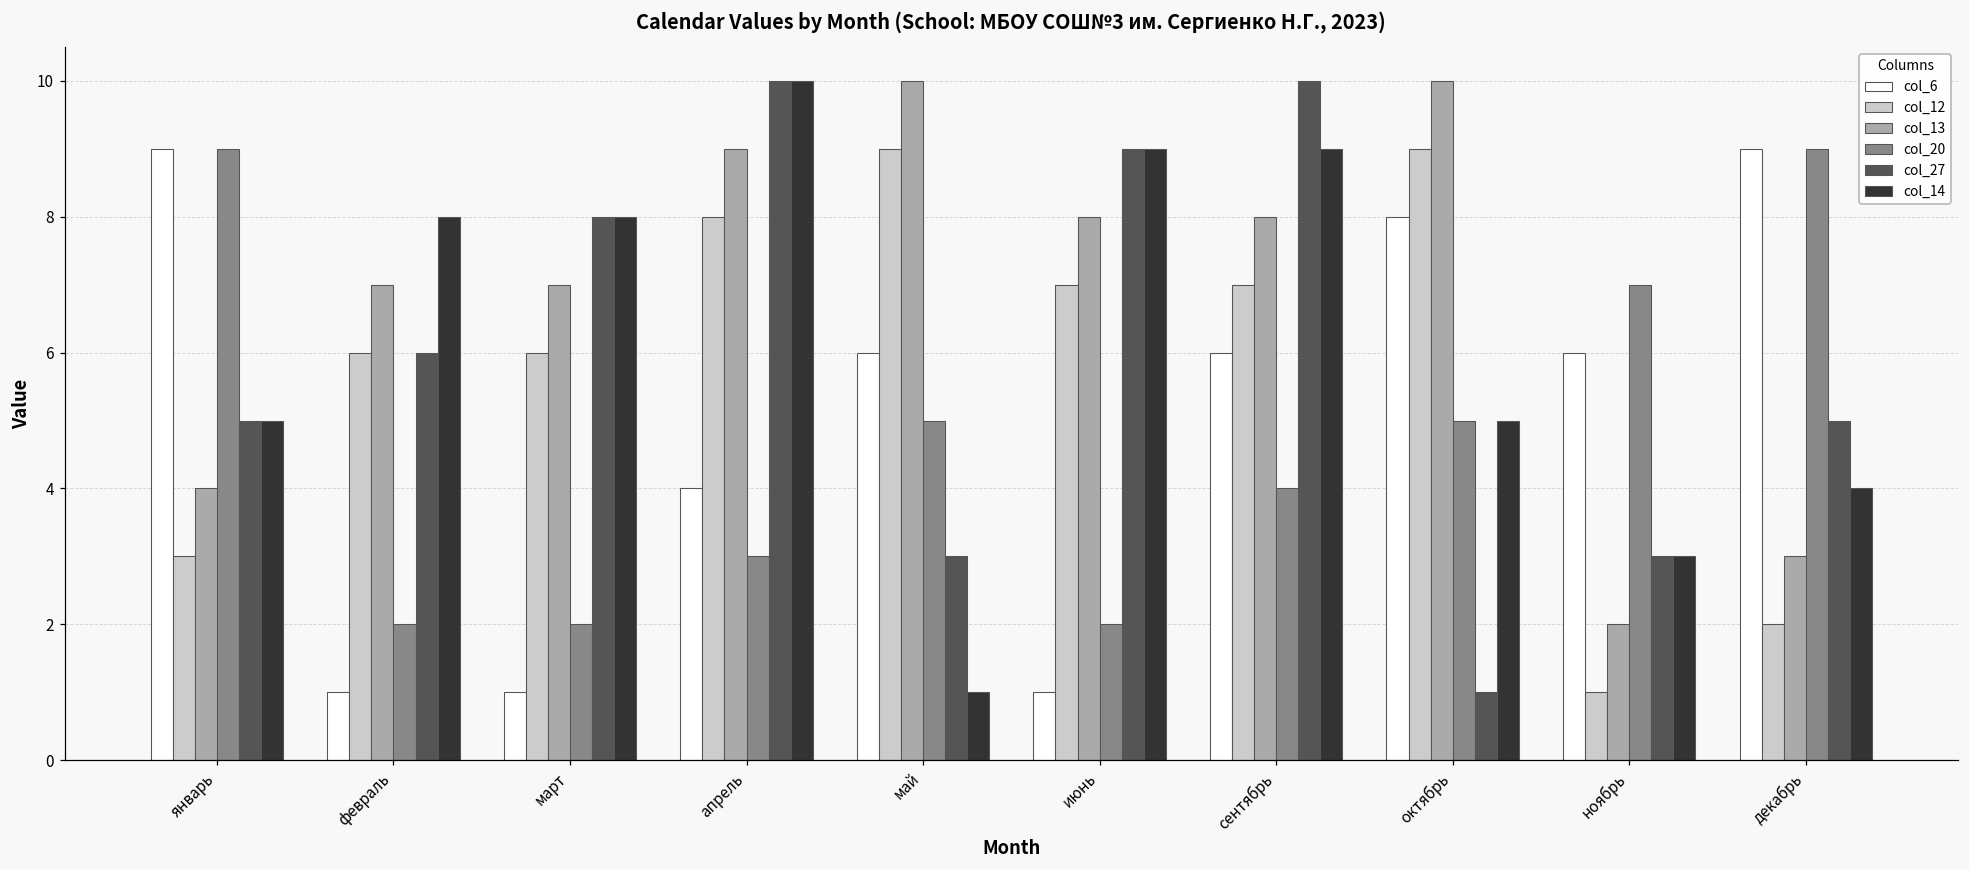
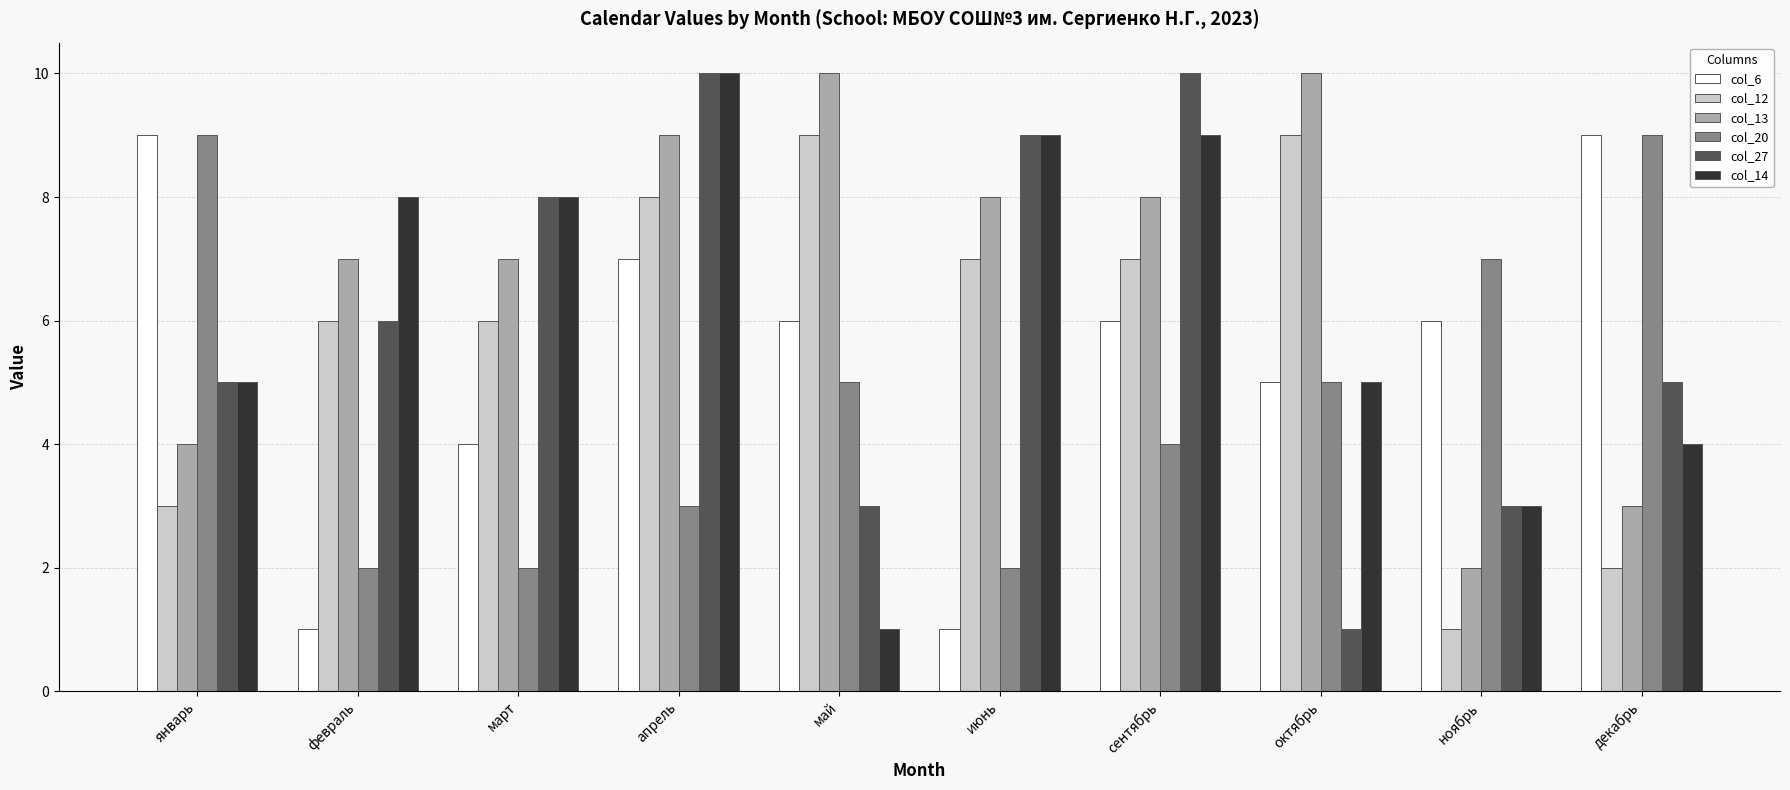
  {
    "col_6": {
      "январь": 9,
      "февраль": 1,
-     "март": 1,
-     "апрель": 4,
+     "март": 4,
+     "апрель": 7,
      "май": 6,
      "июнь": 1,
      "сентябрь": 6,
-     "октябрь": 8,
+     "октябрь": 5,
      "ноябрь": 6,
      "декабрь": 9
    }
  }
